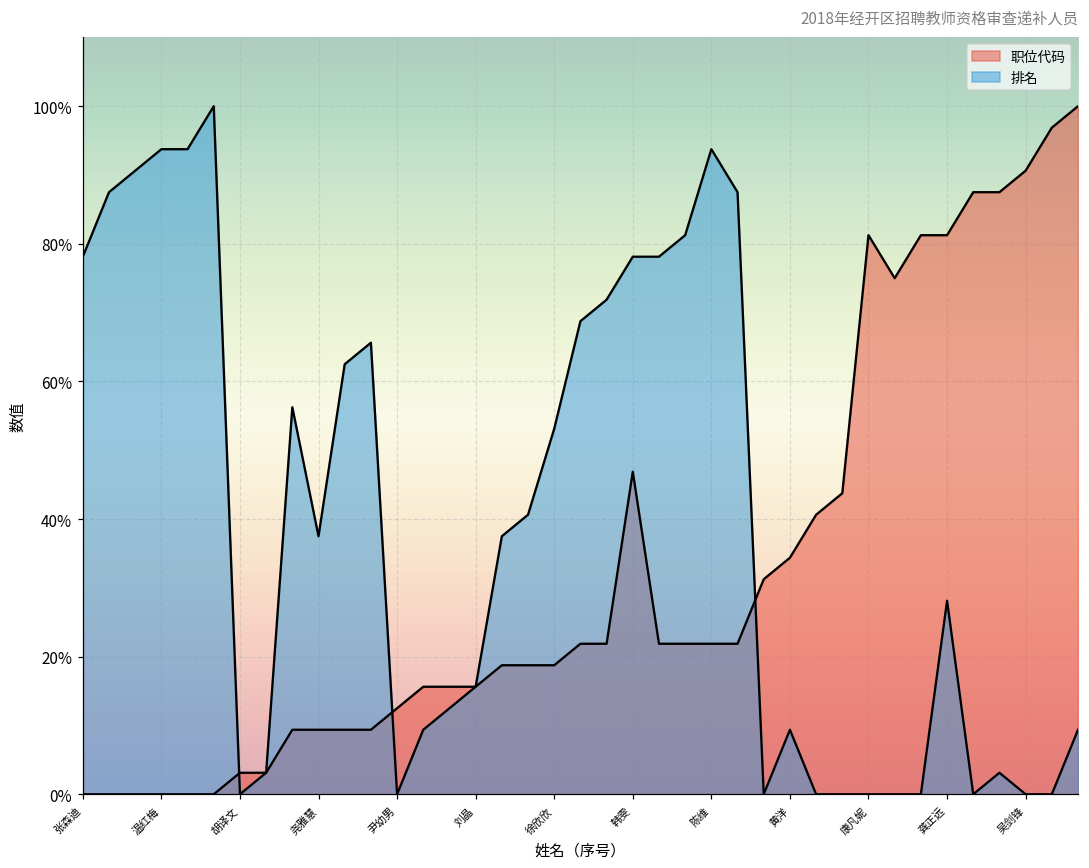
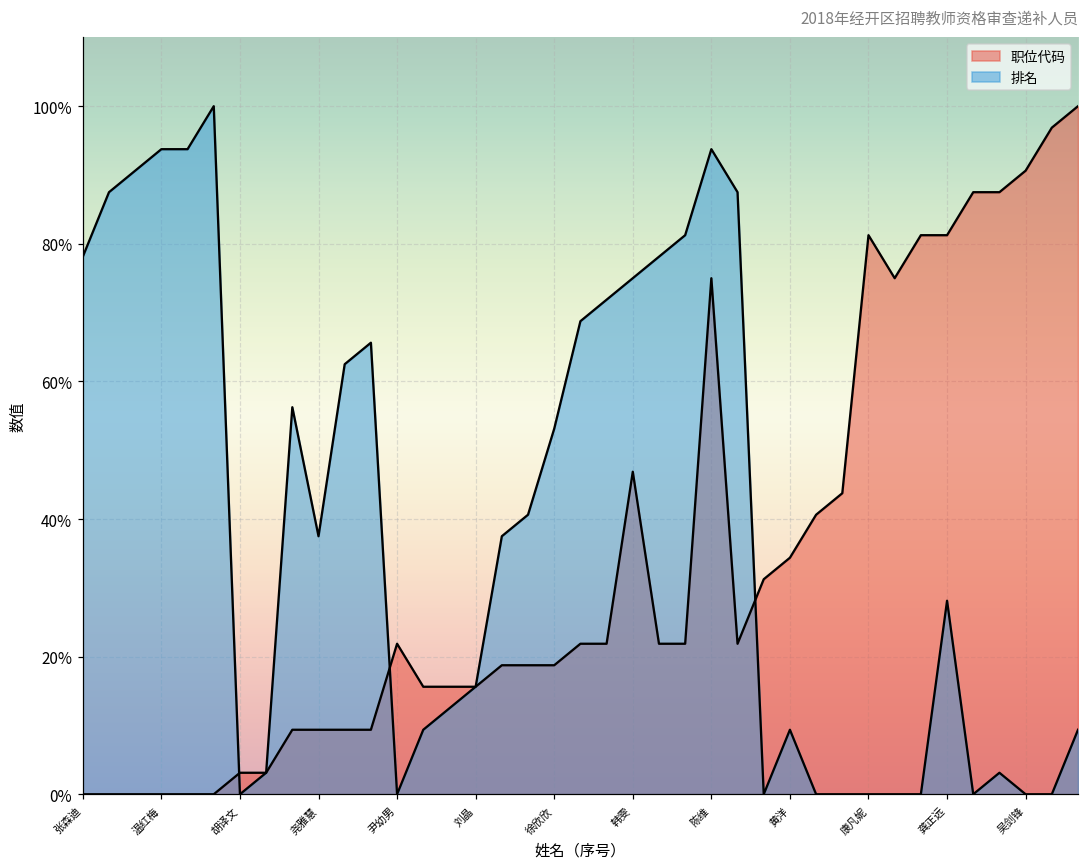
  {
    "职位代码": {
      "张森迪": "0%",
      "温红梅": "0%",
      "胡译文": "3%",
      "尧雅慧": "9%",
-     "尹幼男": "13%",
+     "尹幼男": "22%",
      "徐欣欣": "19%",
      "韩雯": "47%",
-     "陈维": "22%",
+     "陈维": "75%",
      "黄洋": "34%",
      "康凡妮": "81%",
      "龚正远": "81%",
      "吴剑锋": "91%"
    },
    "排名": {
      "张森迪": "78%",
      "温红梅": "94%",
      "胡译文": "0%",
      "尧雅慧": "38%",
      "尹幼男": "0%",
      "徐欣欣": "53%",
-     "韩雯": "78%",
+     "韩雯": "75%",
      "陈维": "94%",
      "黄洋": "9%",
      "康凡妮": "0%",
      "龚正远": "28%",
      "吴剑锋": "0%"
    }
  }
